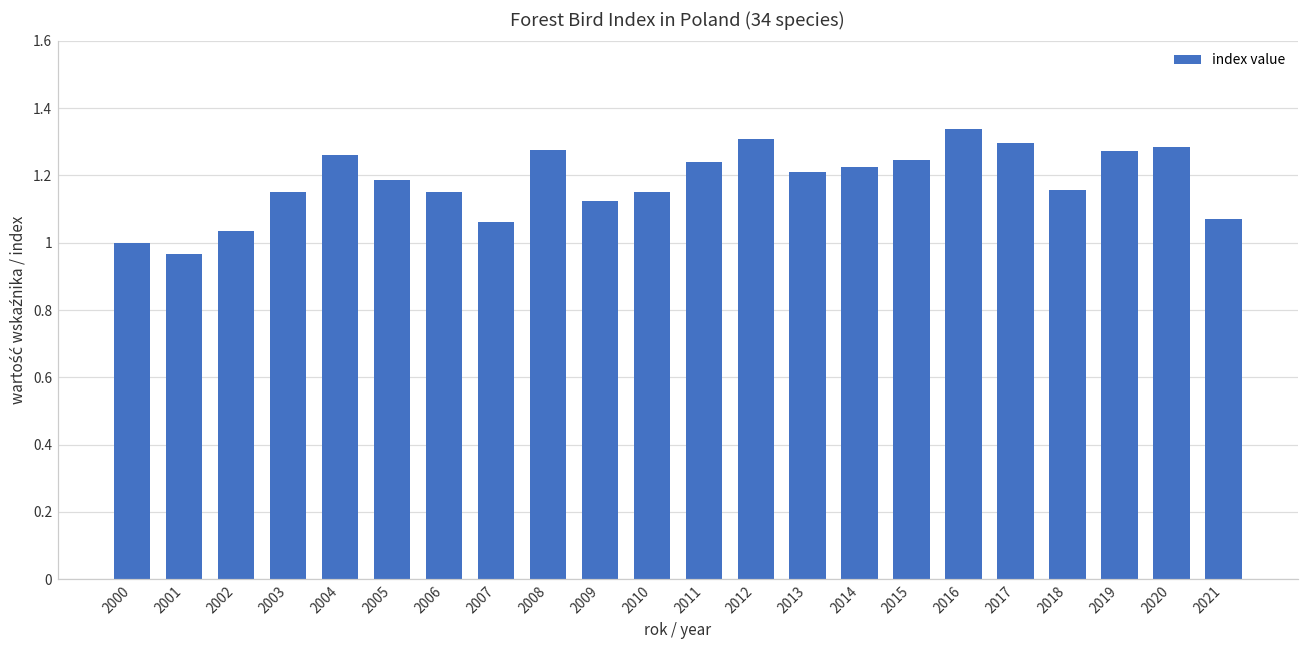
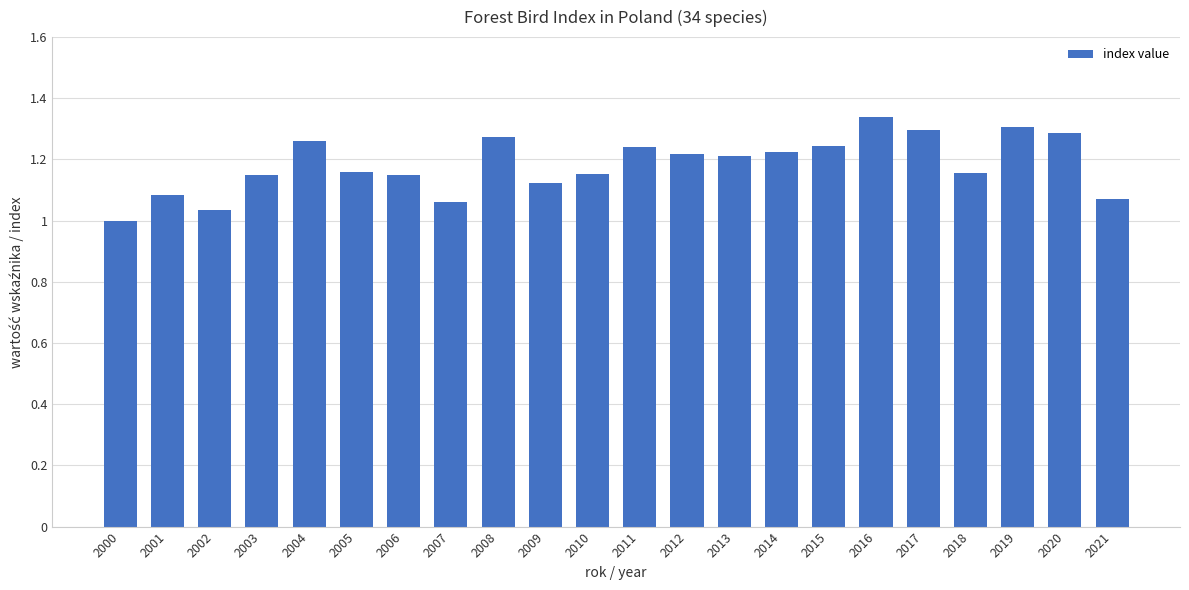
  {
    "2000": 1.00,
-   "2001": 0.97,
+   "2001": 1.08,
    "2002": 1.03,
    "2003": 1.15,
    "2004": 1.26,
-   "2005": 1.19,
+   "2005": 1.16,
    "2006": 1.15,
    "2007": 1.06,
    "2008": 1.28,
    "2009": 1.12,
    "2010": 1.15,
    "2011": 1.24,
-   "2012": 1.31,
+   "2012": 1.22,
    "2013": 1.21,
    "2014": 1.22,
    "2015": 1.24,
    "2016": 1.34,
    "2017": 1.30,
    "2018": 1.16,
-   "2019": 1.27,
+   "2019": 1.31,
    "2020": 1.29,
    "2021": 1.07
  }
